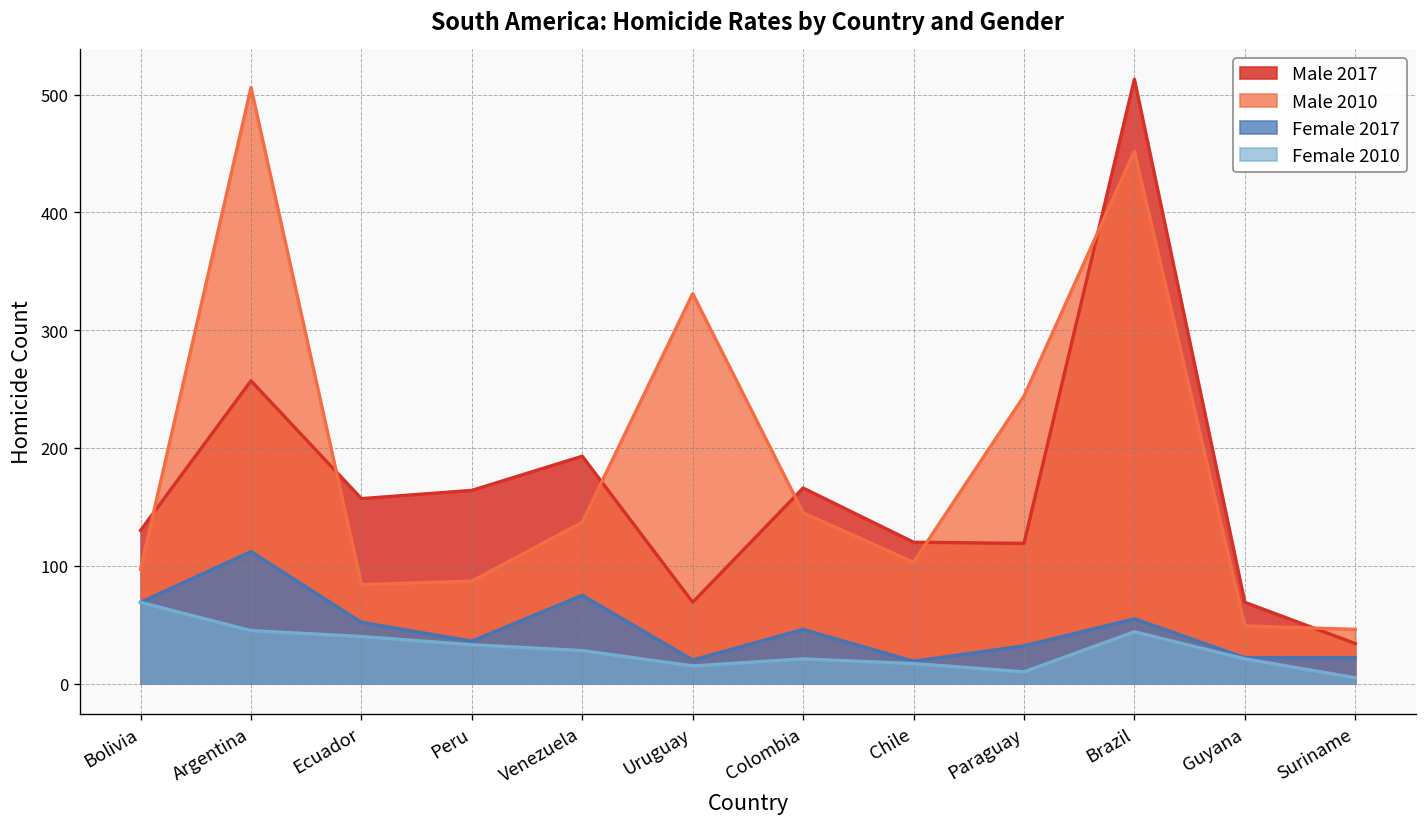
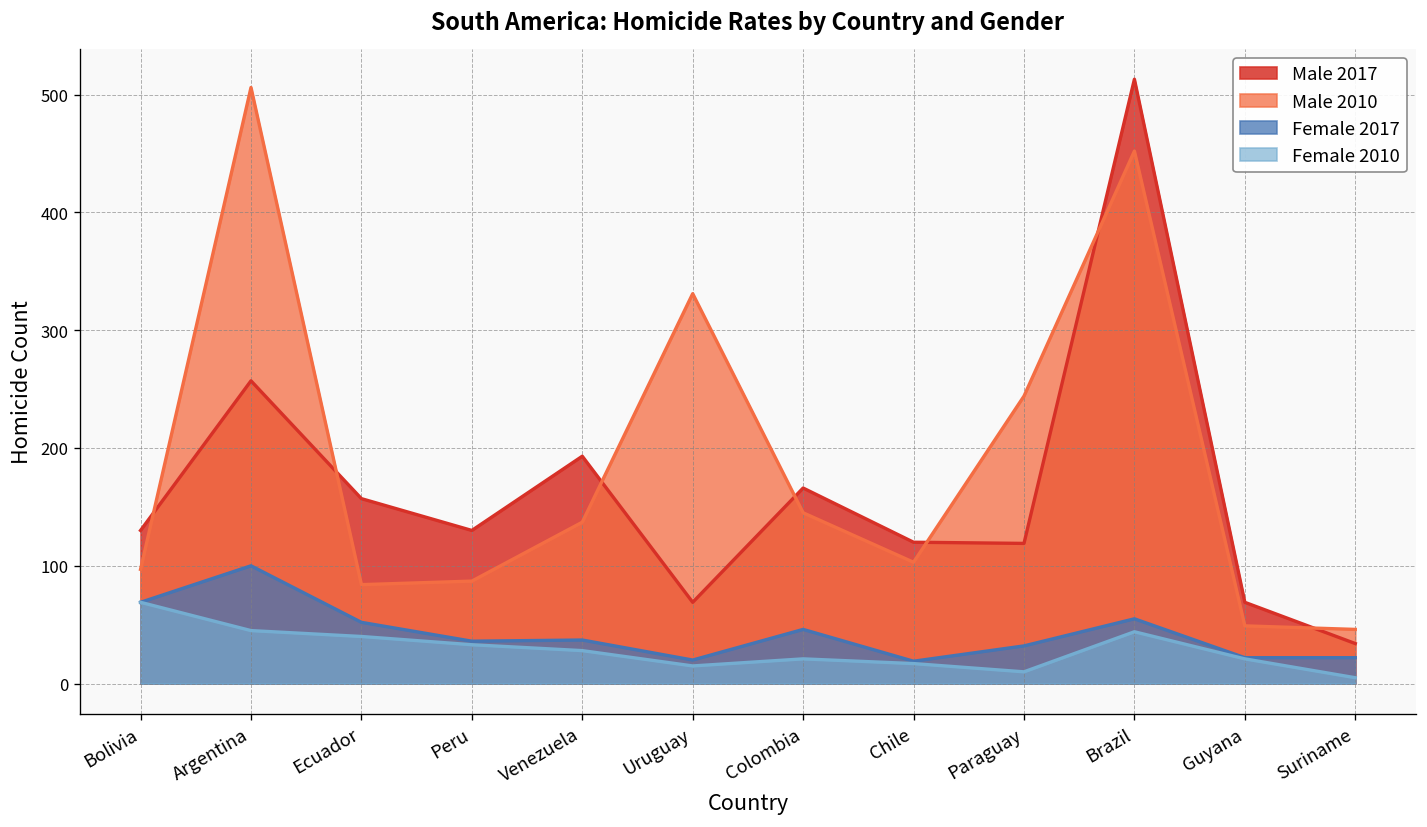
  {
    "Male 2017": {
      "Bolivia": 130,
      "Argentina": 260,
      "Ecuador": 160,
-     "Peru": 160,
+     "Peru": 130,
      "Venezuela": 190,
      "Uruguay": 70,
      "Colombia": 170,
      "Chile": 120,
      "Paraguay": 120,
      "Brazil": 510,
      "Guyana": 70,
      "Suriname": 30
    },
    "Male 2010": {
      "Bolivia": 100,
      "Argentina": 510,
      "Ecuador": 80,
      "Peru": 90,
      "Venezuela": 140,
      "Uruguay": 330,
      "Colombia": 150,
      "Chile": 100,
      "Paraguay": 240,
      "Brazil": 450,
      "Guyana": 50,
      "Suriname": 50
    },
    "Female 2017": {
-     "Argentina": 110,
+     "Argentina": 100,
      "Ecuador": 50,
      "Peru": 40,
-     "Venezuela": 80,
+     "Venezuela": 40,
      "Uruguay": 20,
      "Colombia": 50,
      "Paraguay": 30,
      "Brazil": 60,
      "Suriname": 20
    },
    "Female 2010": {
      "Argentina": 50,
      "Ecuador": 40,
      "Peru": 30,
      "Venezuela": 30,
      "Uruguay": 20,
      "Colombia": 20,
      "Paraguay": 10,
      "Brazil": 40,
      "Suriname": 10
    }
  }
